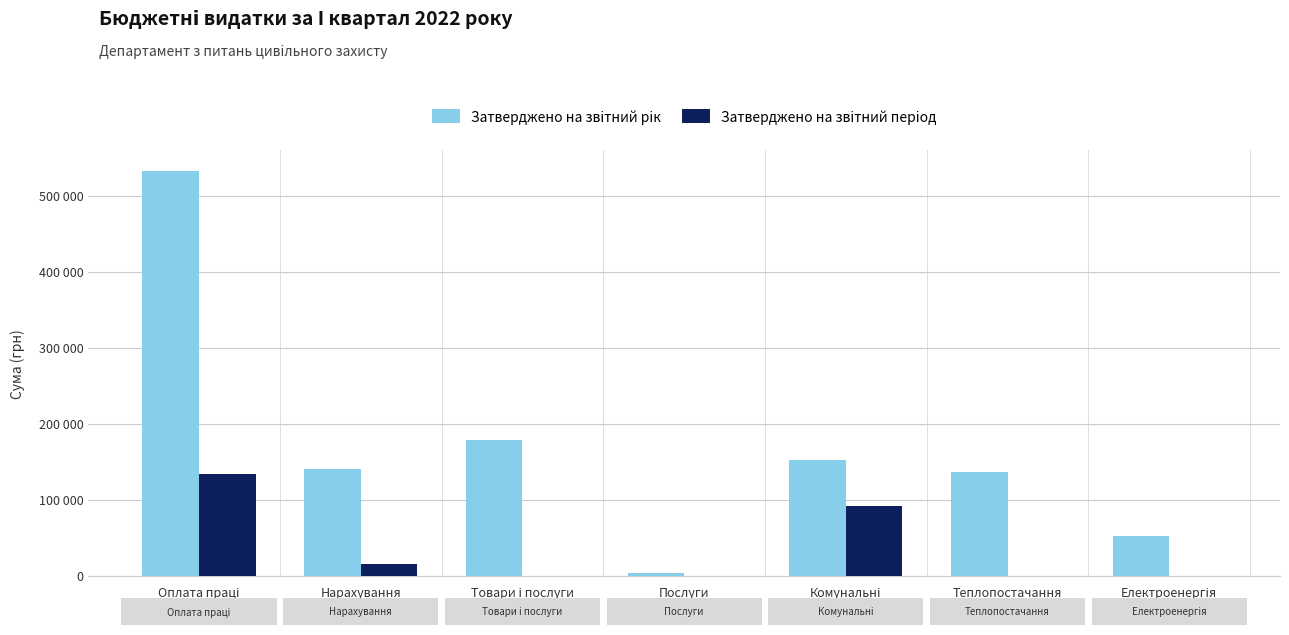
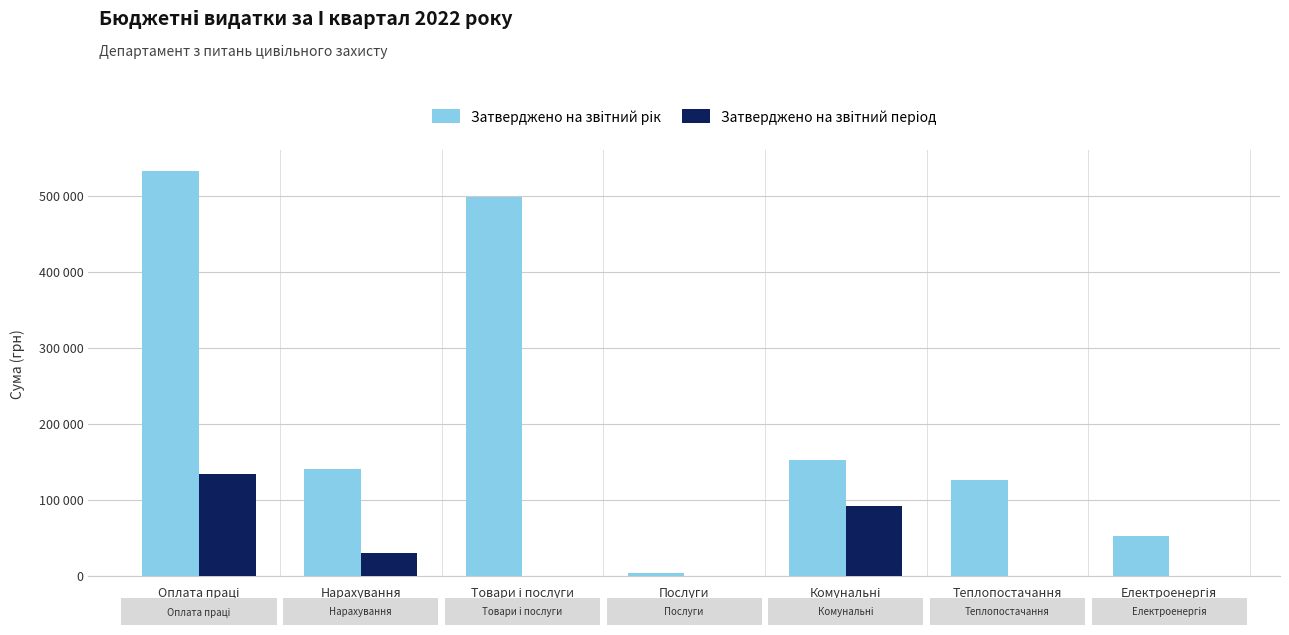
  {
    "Затверджено на звітний рік": {
      "Оплата праці": 530000,
      "Нарахування": 140000,
-     "Товари і послуги": 180000,
+     "Товари і послуги": 500000,
      "Послуги": 0,
      "Комунальні": 150000,
-     "Теплопостачання": 140000,
+     "Теплопостачання": 130000,
      "Електроенергія": 50000
    },
    "Затверджено на звітний період": {
      "Оплата праці": 130000,
-     "Нарахування": 20000,
+     "Нарахування": 30000,
      "Товари і послуги": 0,
      "Послуги": 0,
      "Комунальні": 90000,
      "Теплопостачання": 0,
      "Електроенергія": 0
    }
  }
